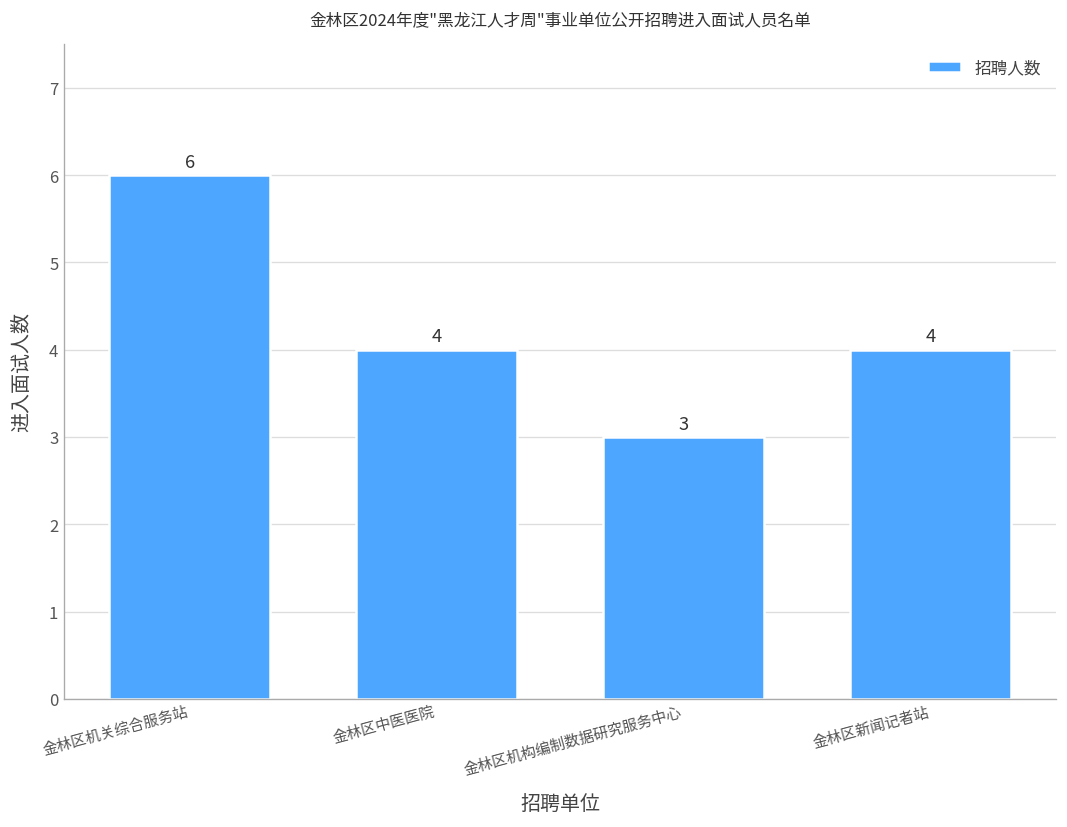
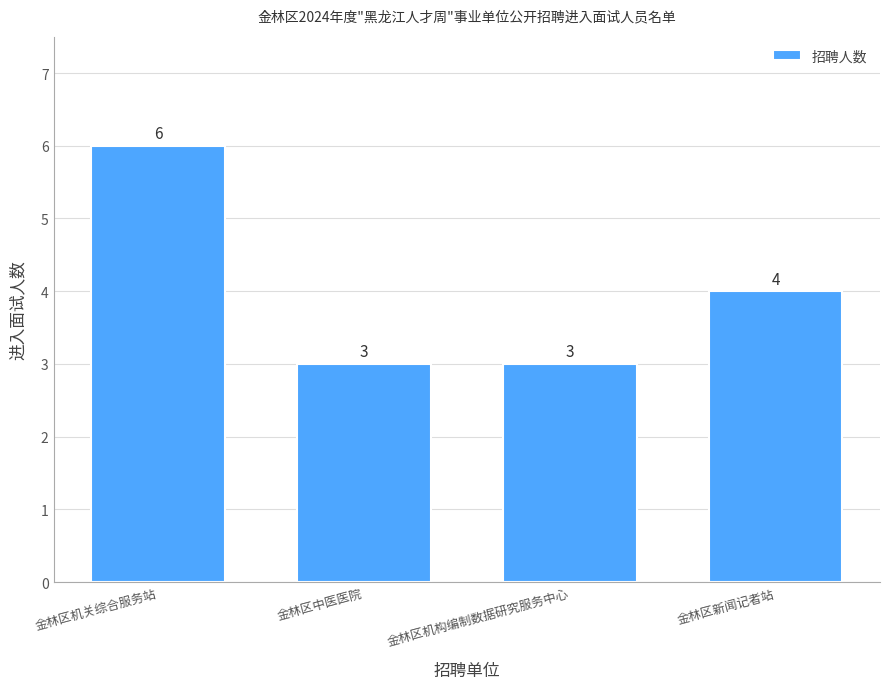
  {
    "金林区机关综合服务站": 6,
-   "金林区中医医院": 4,
+   "金林区中医医院": 3,
    "金林区机构编制数据研究服务中心": 3,
    "金林区新闻记者站": 4
  }
